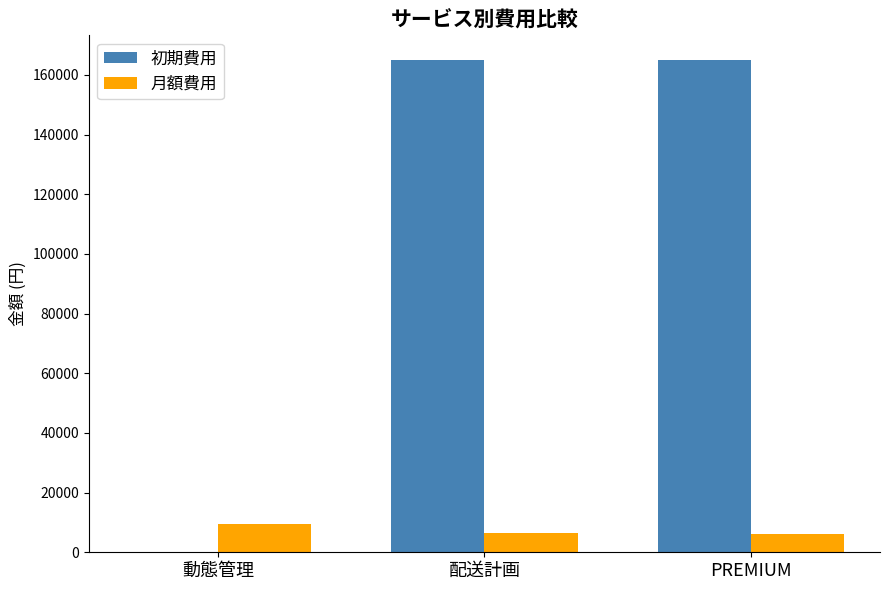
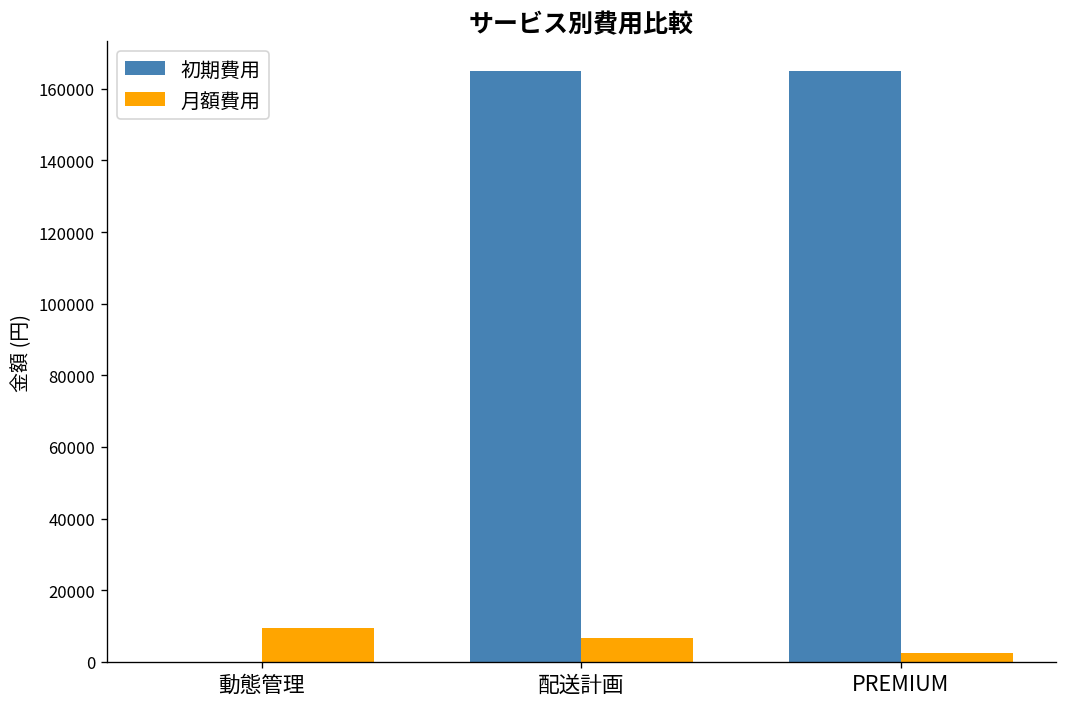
  {
    "初期費用": {
      "動態管理": 0,
      "配送計画": 165000,
      "PREMIUM": 165000
    },
    "月額費用": {
      "動態管理": 10000,
      "配送計画": 7000,
-     "PREMIUM": 6000
+     "PREMIUM": 2000
    }
  }
